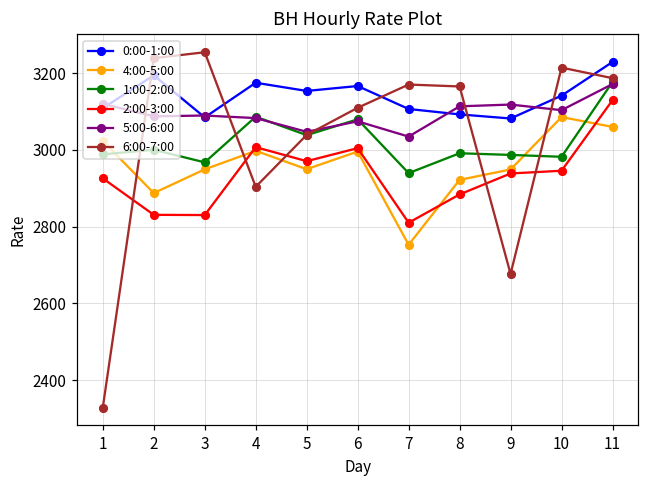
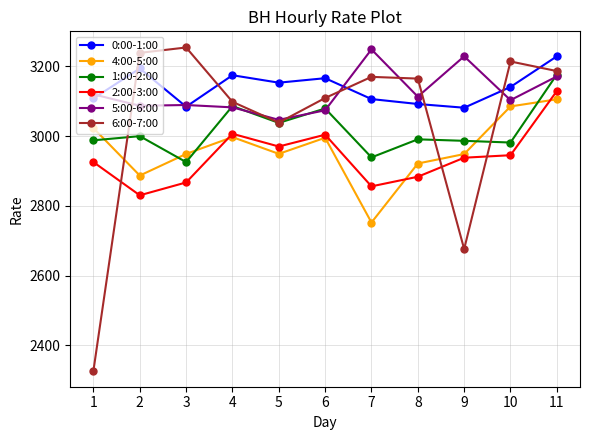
  {
    "0:00-1:00": {
      "4": 3170,
      "5": 3150,
      "6": 3170,
      "7": 3110,
      "8": 3090,
      "9": 3080,
      "10": 3140,
      "11": 3230
    },
    "4:00-5:00": {
      "2": 2890,
      "3": 2950,
      "4": 3000,
      "5": 2950,
      "6": 3000,
      "7": 2750,
      "8": 2920,
      "9": 2950,
      "10": 3090,
-     "11": 3060
+     "11": 3110
    },
    "1:00-2:00": {
      "1": 2990,
      "2": 3000,
-     "3": 2970,
+     "3": 2930,
      "7": 2940,
      "8": 2990,
      "9": 2990,
      "10": 2980
    },
    "2:00-3:00": {
      "1": 2930,
      "2": 2830,
-     "3": 2830,
+     "3": 2870,
      "4": 3010,
      "5": 2970,
      "6": 3000,
-     "7": 2810,
+     "7": 2860,
      "8": 2880,
      "9": 2940,
      "10": 2950,
      "11": 3130
    },
    "5:00-6:00": {
      "5": 3050,
-     "7": 3030,
+     "7": 3250,
      "8": 3110,
-     "9": 3120,
+     "9": 3230,
      "10": 3100
    },
    "6:00-7:00": {
      "1": 2330,
      "3": 3250,
-     "4": 2900,
+     "4": 3100,
      "6": 3110,
      "7": 3170,
      "8": 3170,
      "9": 2680,
      "10": 3210,
      "11": 3190
    }
  }
